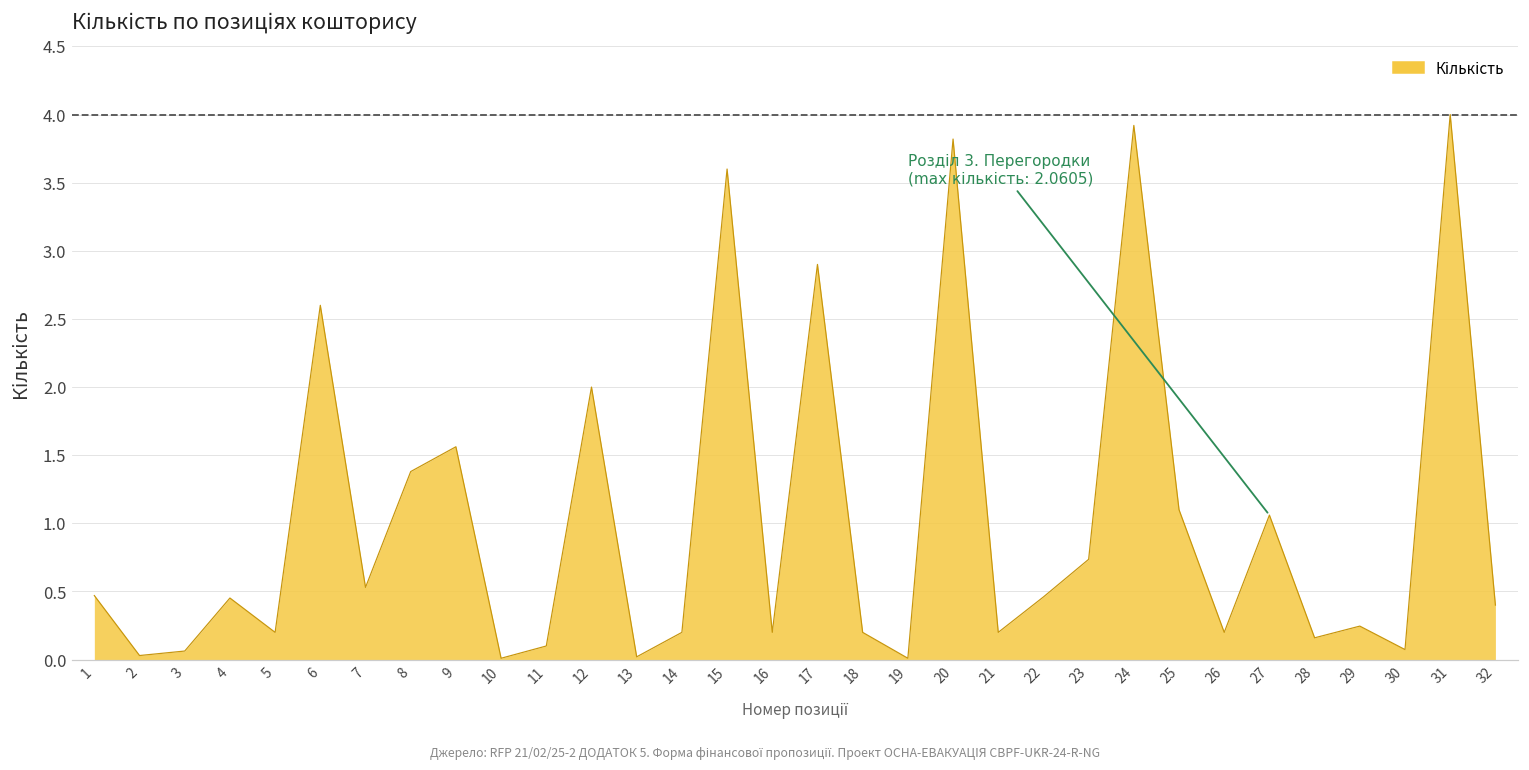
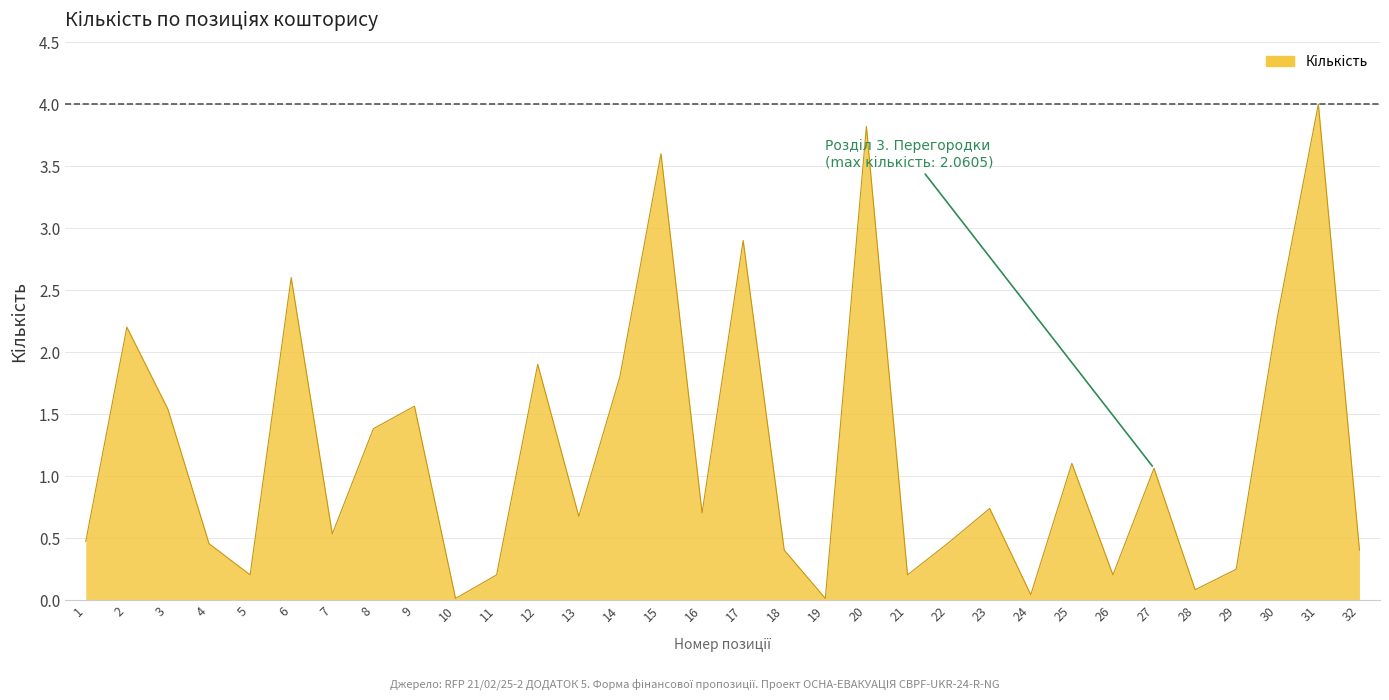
  {
    "1": 0.47,
-   "2": 0.03,
-   "3": 0.06,
+   "2": 2.20,
+   "3": 1.54,
    "4": 0.45,
    "5": 0.20,
    "6": 2.60,
    "7": 0.53,
    "8": 1.38,
    "9": 1.56,
    "10": 0.01,
-   "11": 0.1,
-   "12": 2.0,
-   "13": 0.02,
-   "14": 0.2,
+   "11": 0.2,
+   "12": 1.9,
+   "13": 0.67,
+   "14": 1.8,
    "15": 3.60,
-   "16": 0.2,
+   "16": 0.7,
    "17": 2.90,
-   "18": 0.2,
+   "18": 0.4,
    "19": 0.01,
    "20": 3.82,
    "21": 0.20,
    "22": 0.46,
    "23": 0.74,
-   "24": 3.92,
+   "24": 0.04,
    "26": 0.20,
    "27": 1.06,
-   "28": 0.16,
+   "28": 0.08,
    "29": 0.25,
-   "30": 0.07,
+   "30": 2.28,
    "31": 4.00,
    "32": 0.40
  }
